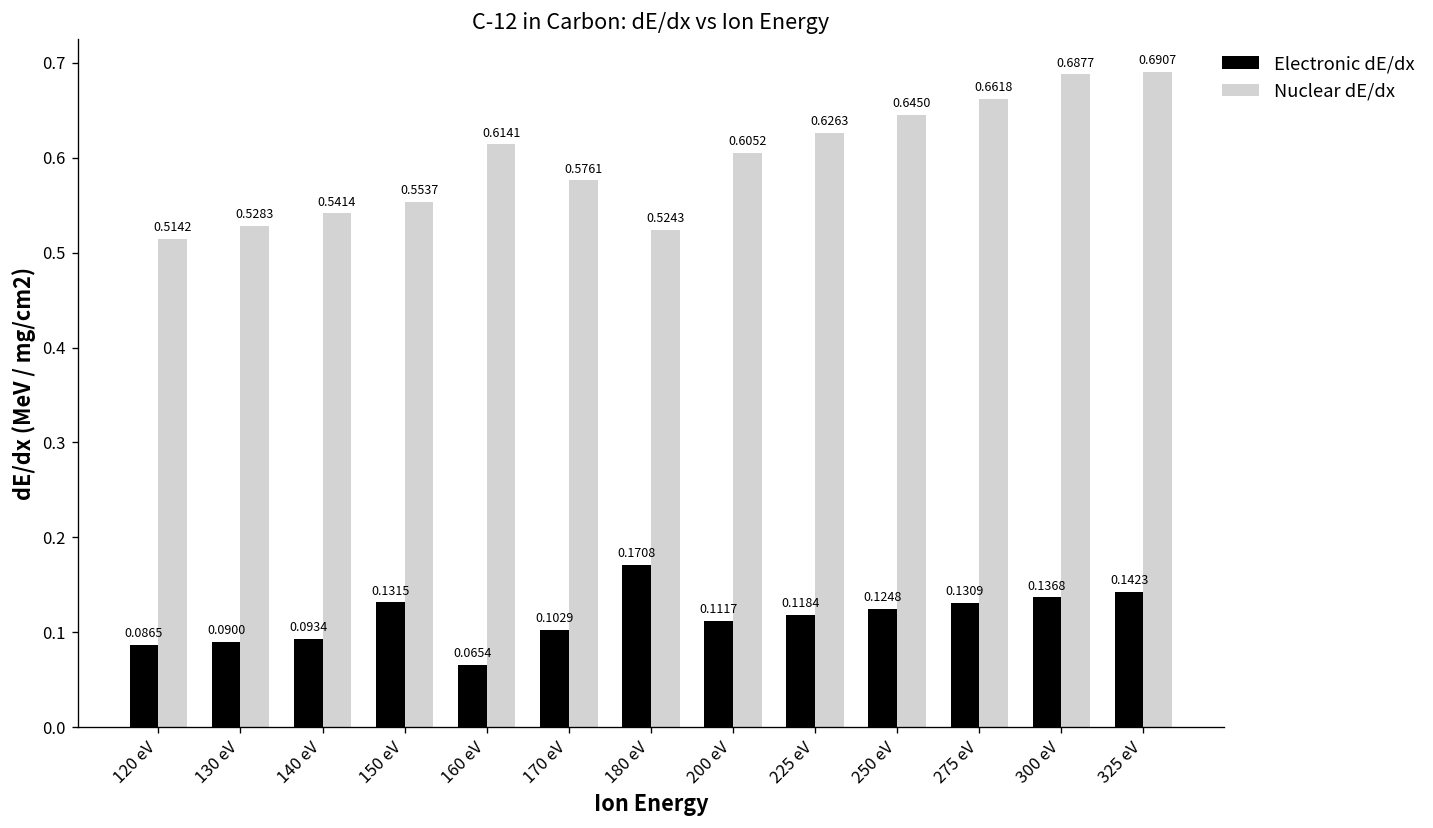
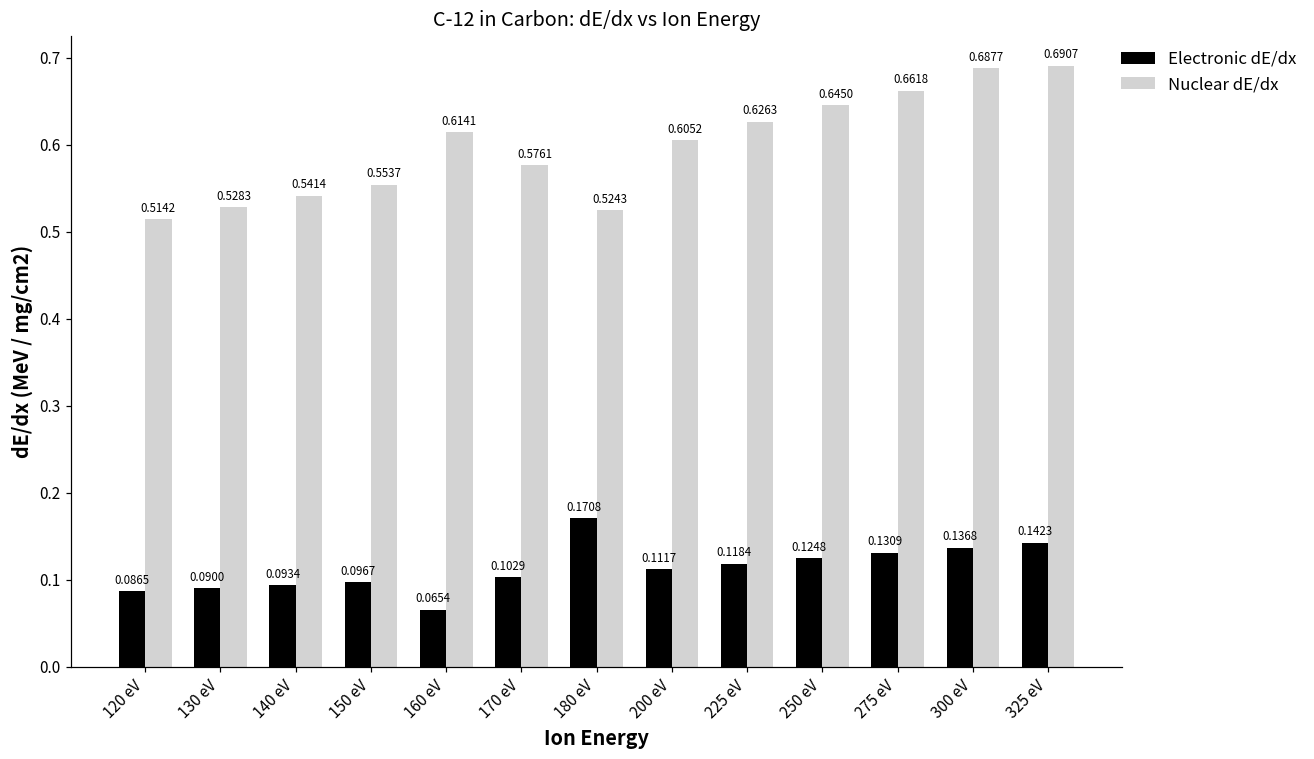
  {
    "Electronic dE/dx": {
      "120 eV": 0.0865,
      "130 eV": 0.0900,
      "140 eV": 0.0934,
-     "150 eV": 0.1315,
+     "150 eV": 0.0967,
      "160 eV": 0.0654,
      "170 eV": 0.1029,
      "180 eV": 0.1708,
      "200 eV": 0.1117,
      "225 eV": 0.1184,
      "250 eV": 0.1248,
      "275 eV": 0.1309,
      "300 eV": 0.1368,
      "325 eV": 0.1423
    },
    "Nuclear dE/dx": {
      "120 eV": 0.5142,
      "130 eV": 0.5283,
      "140 eV": 0.5414,
      "150 eV": 0.5537,
      "160 eV": 0.6141,
      "170 eV": 0.5761,
      "180 eV": 0.5243,
      "200 eV": 0.6052,
      "225 eV": 0.6263,
      "250 eV": 0.6450,
      "275 eV": 0.6618,
      "300 eV": 0.6877,
      "325 eV": 0.6907
    }
  }
